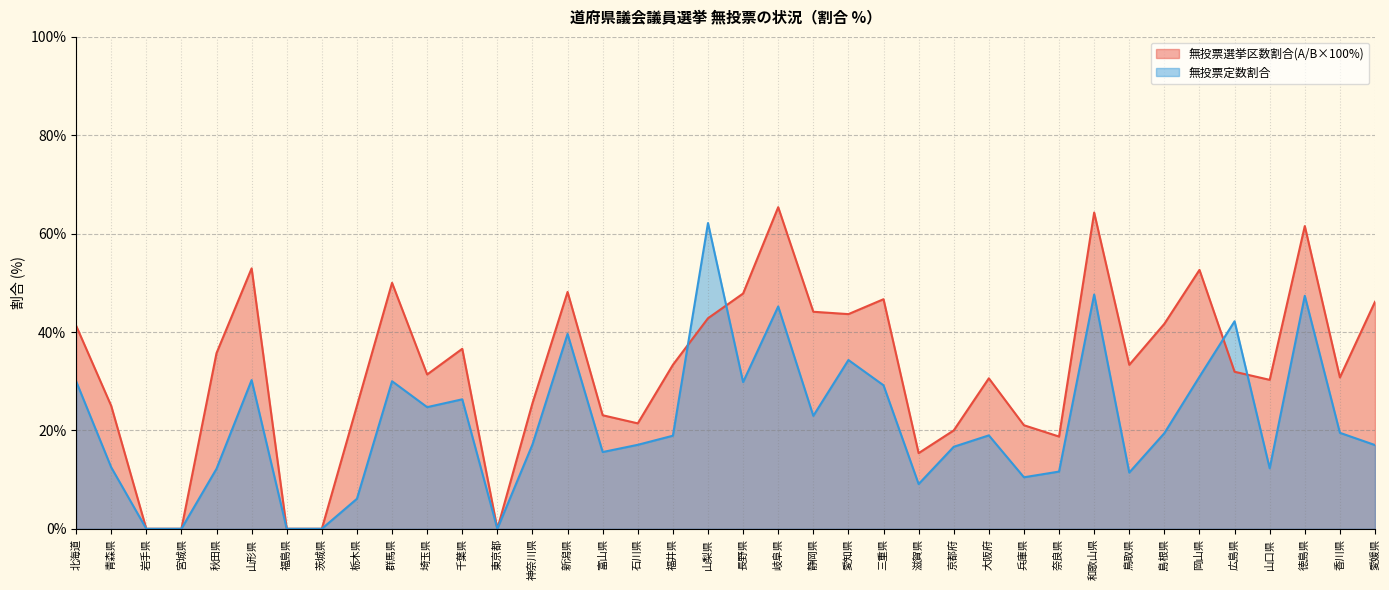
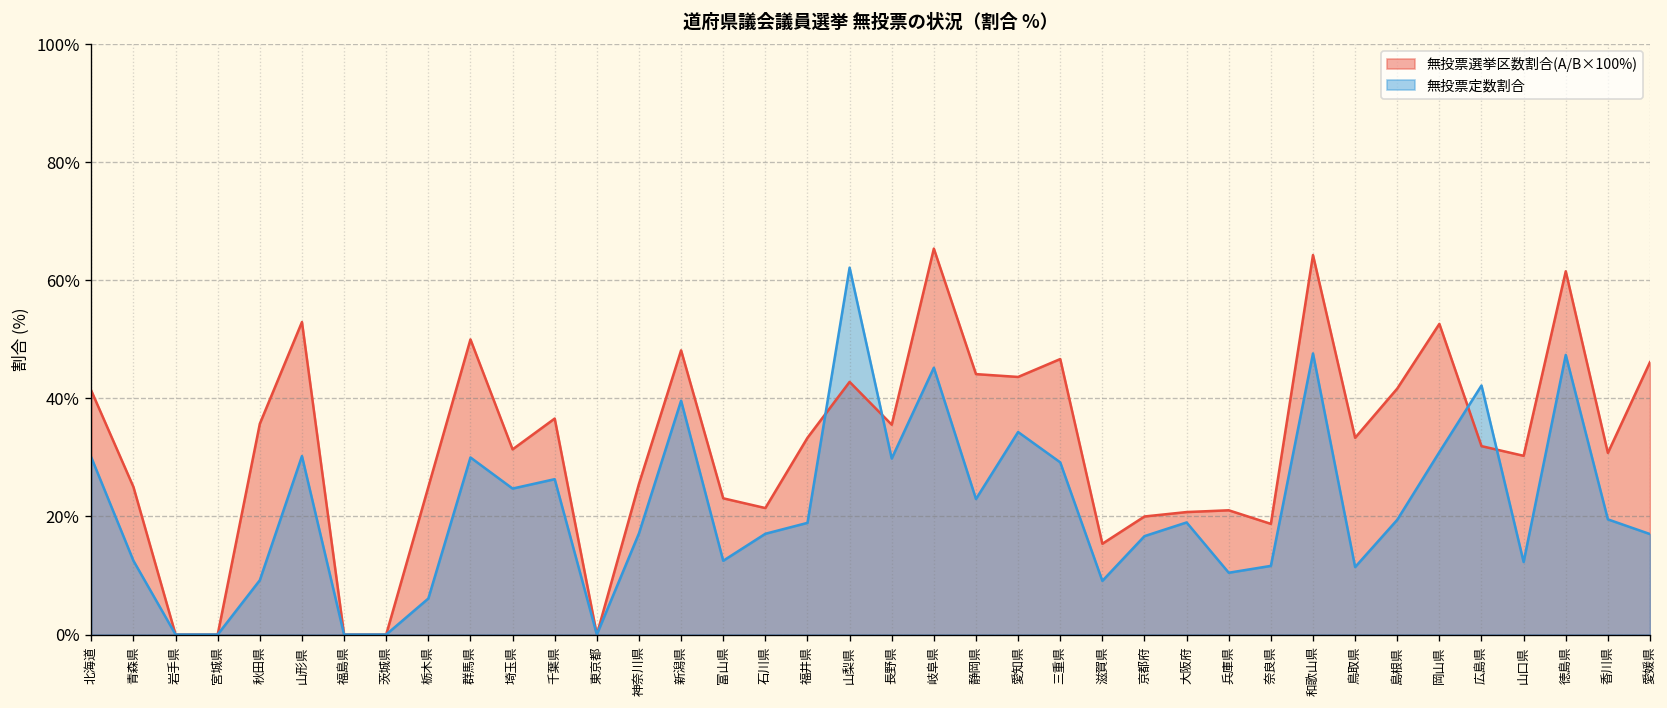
  {
    "無投票選挙区数割合(A/B×100%)": {
      "北海道": "41%",
      "青森県": "25%",
      "秋田県": "36%",
      "山形県": "53%",
      "栃木県": "25%",
      "群馬県": "50%",
      "埼玉県": "31%",
      "千葉県": "37%",
      "神奈川県": "26%",
      "新潟県": "48%",
      "富山県": "23%",
      "石川県": "21%",
      "福井県": "33%",
      "山梨県": "43%",
-     "長野県": "48%",
+     "長野県": "36%",
      "岐阜県": "65%",
      "静岡県": "44%",
      "愛知県": "44%",
      "三重県": "47%",
      "滋賀県": "15%",
      "京都府": "20%",
-     "大阪府": "31%",
+     "大阪府": "21%",
      "兵庫県": "21%",
      "奈良県": "19%",
      "和歌山県": "64%",
      "鳥取県": "33%",
      "島根県": "42%",
      "岡山県": "53%",
      "広島県": "32%",
      "山口県": "30%",
      "徳島県": "62%",
      "香川県": "31%",
      "愛媛県": "46%"
    },
    "無投票定数割合": {
      "北海道": "30%",
      "青森県": "13%",
-     "秋田県": "12%",
+     "秋田県": "9%",
      "山形県": "30%",
      "栃木県": "6%",
      "群馬県": "30%",
      "埼玉県": "25%",
      "千葉県": "26%",
      "神奈川県": "17%",
      "新潟県": "40%",
-     "富山県": "16%",
+     "富山県": "13%",
      "石川県": "17%",
      "福井県": "19%",
      "山梨県": "62%",
      "長野県": "30%",
      "岐阜県": "45%",
      "静岡県": "23%",
      "愛知県": "34%",
      "三重県": "29%",
      "滋賀県": "9%",
      "京都府": "17%",
      "大阪府": "19%",
      "兵庫県": "10%",
      "奈良県": "12%",
      "和歌山県": "48%",
      "鳥取県": "11%",
      "島根県": "19%",
      "岡山県": "31%",
      "広島県": "42%",
      "山口県": "12%",
      "徳島県": "47%",
      "香川県": "20%",
      "愛媛県": "17%"
    }
  }
